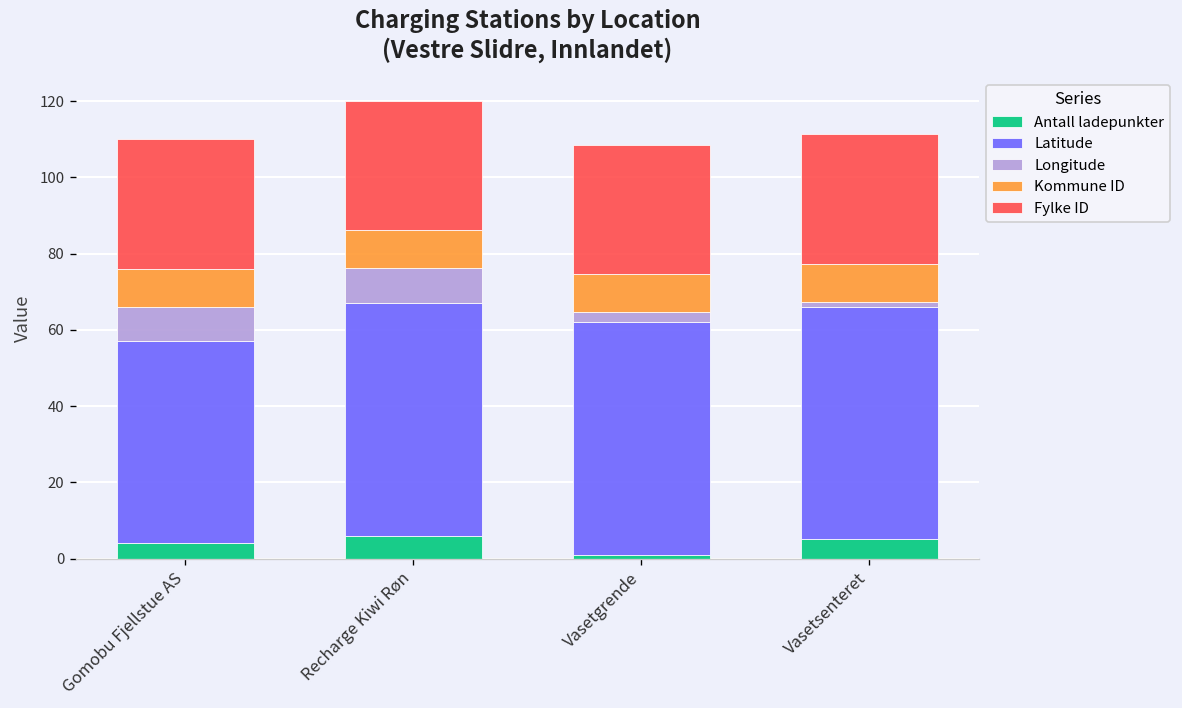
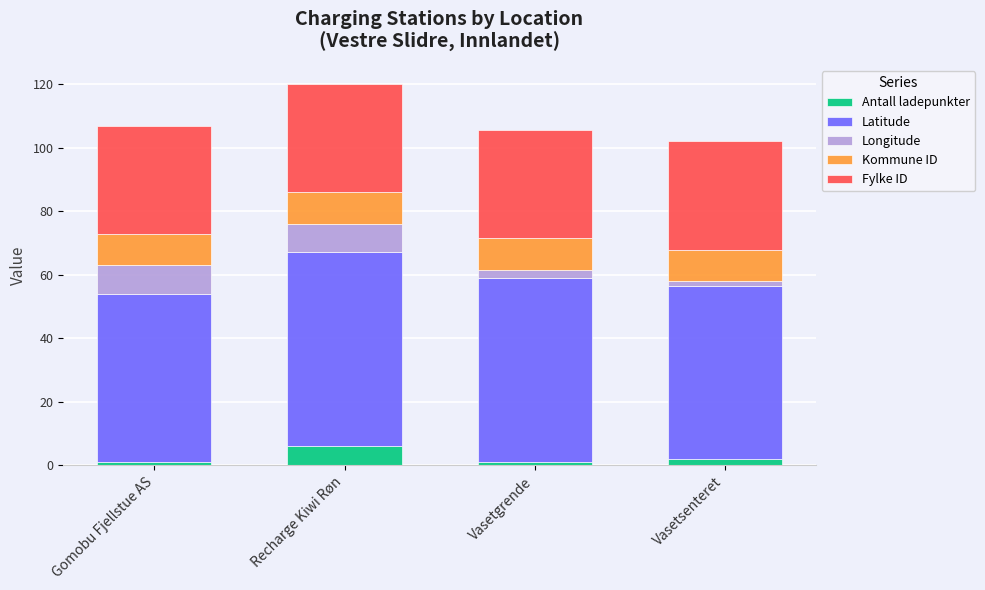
  {
    "Antall ladepunkter": {
-     "Gomobu Fjellstue AS": 4,
+     "Gomobu Fjellstue AS": 1,
      "Recharge Kiwi Røn": 6,
      "Vasetgrende": 1,
-     "Vasetsenteret": 5
+     "Vasetsenteret": 2
    },
    "Latitude": {
      "Gomobu Fjellstue AS": 53,
      "Recharge Kiwi Røn": 61,
-     "Vasetgrende": 61,
-     "Vasetsenteret": 61
+     "Vasetgrende": 58,
+     "Vasetsenteret": 55
    },
    "Longitude": {
      "Gomobu Fjellstue AS": 9,
      "Recharge Kiwi Røn": 9,
      "Vasetgrende": 3,
      "Vasetsenteret": 1
    },
    "Kommune ID": {
      "Gomobu Fjellstue AS": 10,
      "Recharge Kiwi Røn": 10,
      "Vasetgrende": 10,
      "Vasetsenteret": 10
    },
    "Fylke ID": {
      "Gomobu Fjellstue AS": 34,
      "Recharge Kiwi Røn": 34,
      "Vasetgrende": 34,
      "Vasetsenteret": 34
    }
  }
